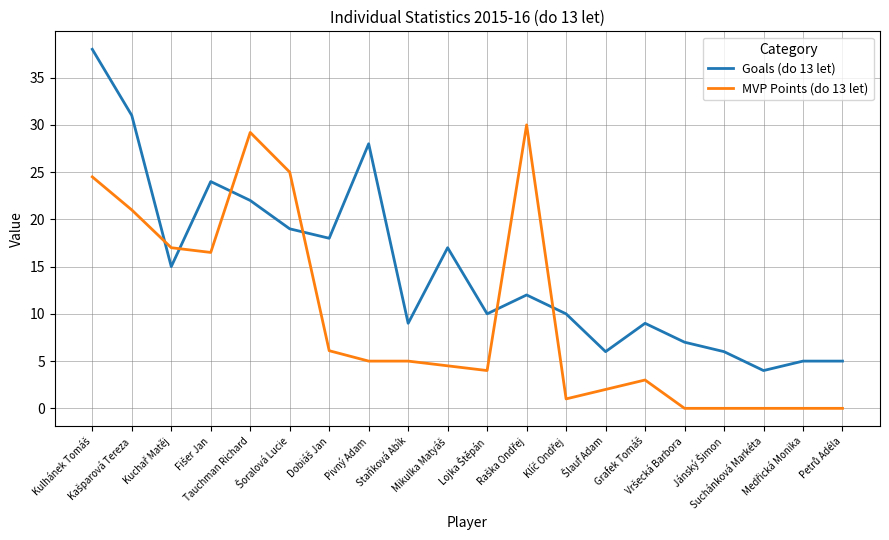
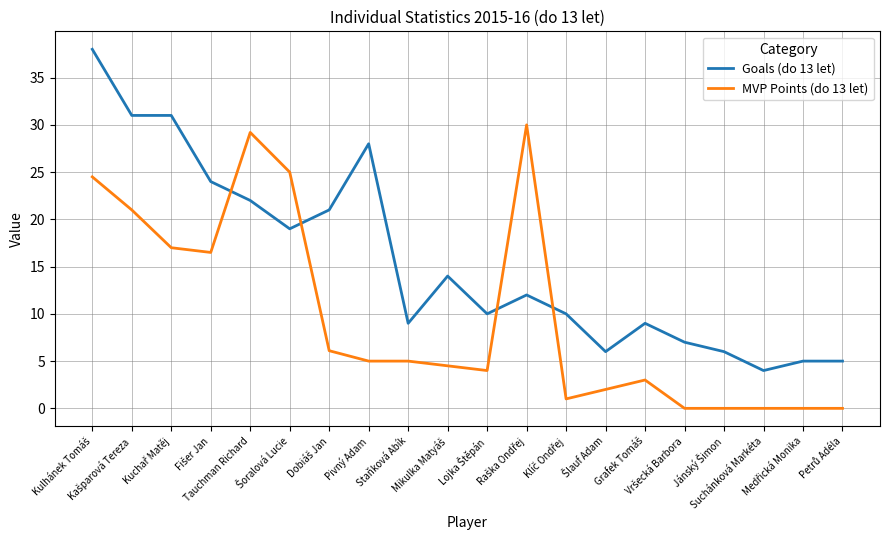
  {
    "Goals (do 13 let)": {
      "Kulhánek Tomáš": 38,
      "Kašparová Tereza": 31,
-     "Kuchař Matěj": 15,
+     "Kuchař Matěj": 31,
      "Fišer Jan": 24,
      "Tauchman Richard": 22,
      "Šoralová Lucie": 19,
-     "Dobiáš Jan": 18,
+     "Dobiáš Jan": 21,
      "Pivný Adam": 28,
      "Staňková Abík": 9,
-     "Mikulka Matyáš": 17,
+     "Mikulka Matyáš": 14,
      "Lojka Štěpán": 10,
      "Raška Ondřej": 12,
      "Klíč Ondřej": 10,
      "Šlauf Adam": 6,
      "Grafek Tomáš": 9,
      "Vršecká Barbora": 7,
      "Jánský Šimon": 6,
      "Suchánková Markéta": 4,
      "Medřická Monika": 5,
      "Petrů Adéla": 5
    },
    "MVP Points (do 13 let)": {
      "Kulhánek Tomáš": 25,
      "Kašparová Tereza": 21,
      "Kuchař Matěj": 17,
      "Fišer Jan": 17,
      "Tauchman Richard": 29,
      "Šoralová Lucie": 25,
      "Dobiáš Jan": 6,
      "Pivný Adam": 5,
      "Staňková Abík": 5,
      "Mikulka Matyáš": 5,
      "Lojka Štěpán": 4,
      "Raška Ondřej": 30,
      "Klíč Ondřej": 1,
      "Šlauf Adam": 2,
      "Grafek Tomáš": 3,
      "Vršecká Barbora": 0,
      "Jánský Šimon": 0,
      "Suchánková Markéta": 0,
      "Medřická Monika": 0,
      "Petrů Adéla": 0
    }
  }
